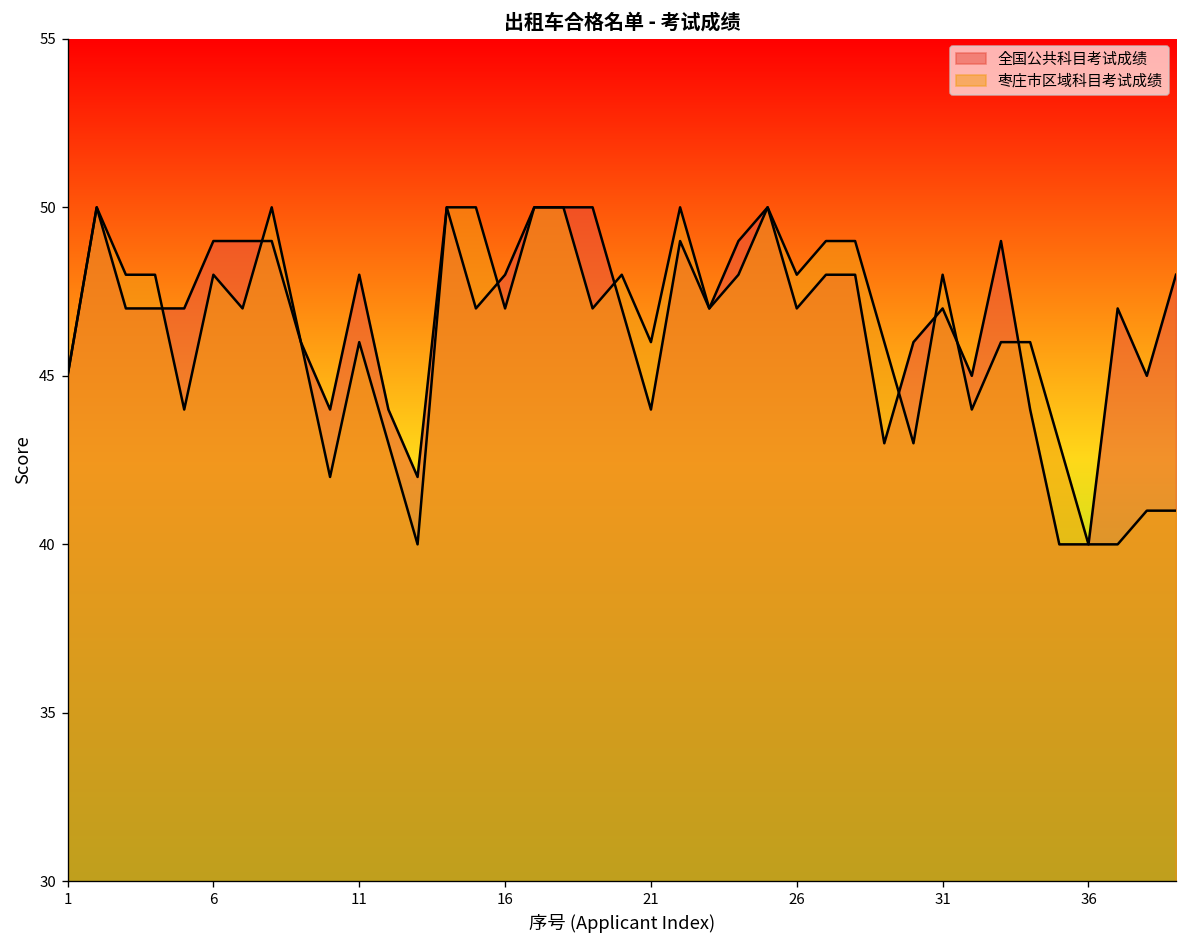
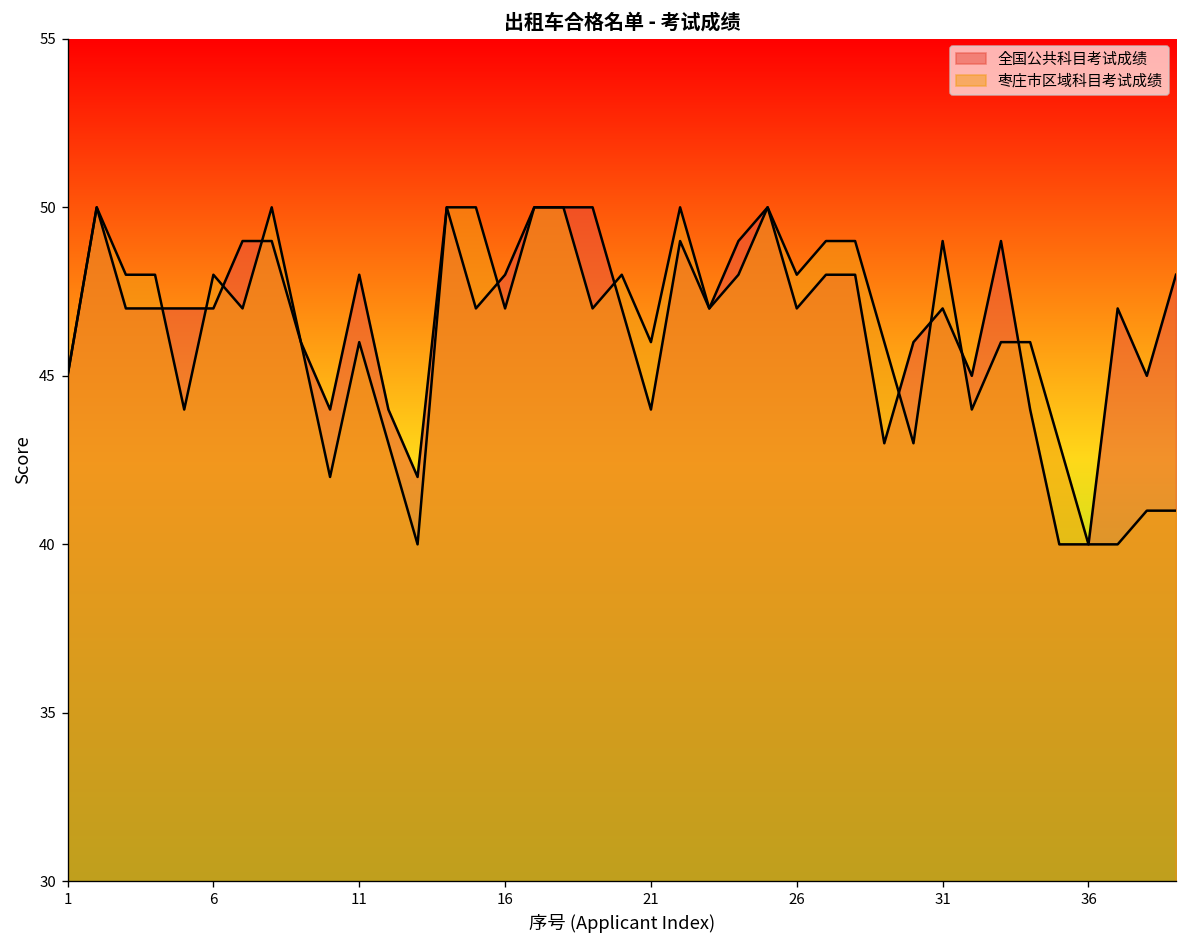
  {
    "全国公共科目考试成绩": {
-     "6": 49,
+     "6": 47,
      "11": 48,
      "16": 48,
      "21": 44,
      "26": 47,
      "31": 47
    },
    "枣庄市区域科目考试成绩": {
      "6": 48,
      "11": 46,
      "16": 47,
      "21": 46,
      "26": 48,
-     "31": 48
+     "31": 49
    }
  }
